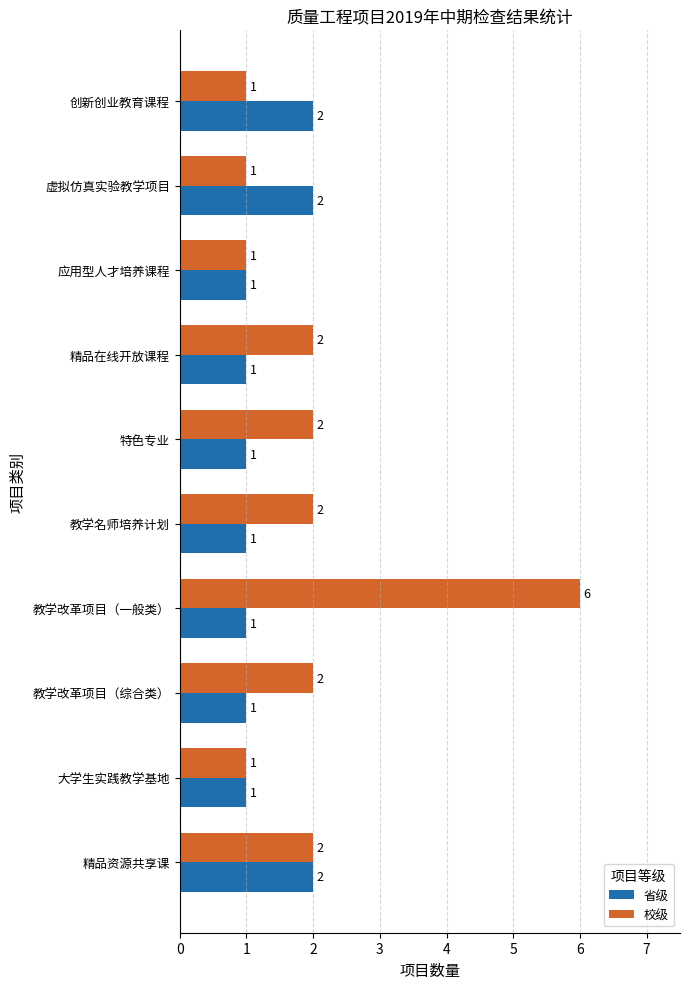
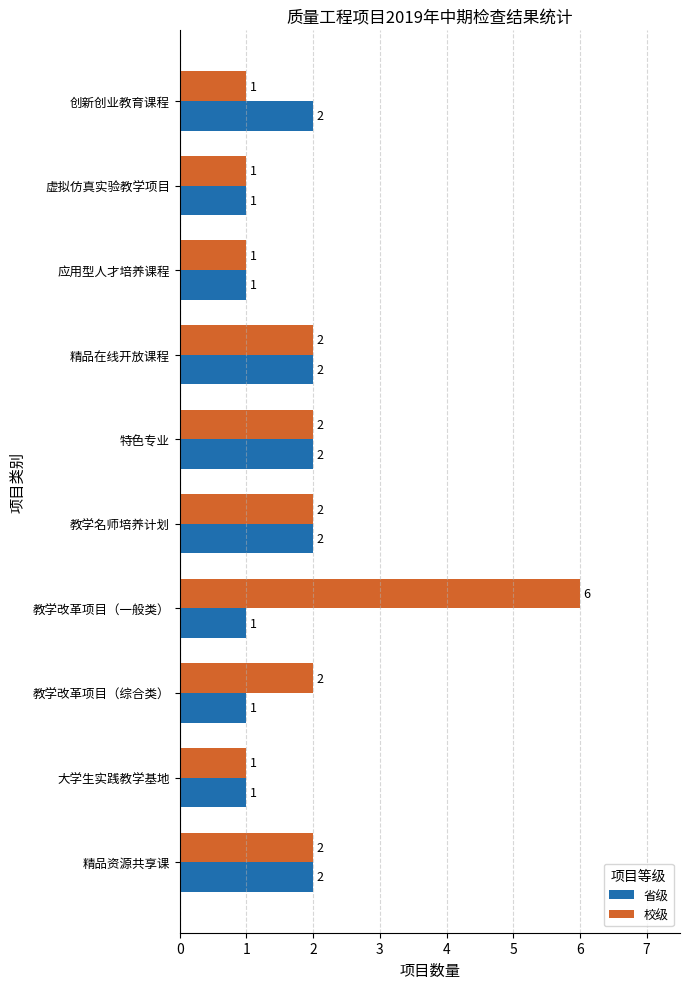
  {
    "省级": {
      "创新创业教育课程": 2,
-     "虚拟仿真实验教学项目": 2,
+     "虚拟仿真实验教学项目": 1,
      "应用型人才培养课程": 1,
-     "精品在线开放课程": 1,
-     "特色专业": 1,
-     "教学名师培养计划": 1,
+     "精品在线开放课程": 2,
+     "特色专业": 2,
+     "教学名师培养计划": 2,
      "教学改革项目（一般类）": 1,
      "教学改革项目（综合类）": 1,
      "大学生实践教学基地": 1,
      "精品资源共享课": 2
    },
    "校级": {
      "创新创业教育课程": 1,
      "虚拟仿真实验教学项目": 1,
      "应用型人才培养课程": 1,
      "精品在线开放课程": 2,
      "特色专业": 2,
      "教学名师培养计划": 2,
      "教学改革项目（一般类）": 6,
      "教学改革项目（综合类）": 2,
      "大学生实践教学基地": 1,
      "精品资源共享课": 2
    }
  }
